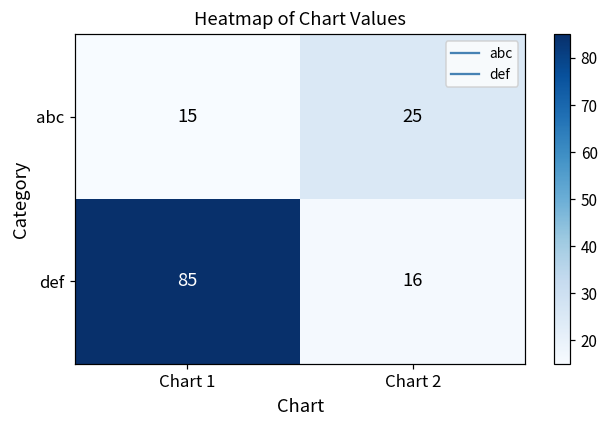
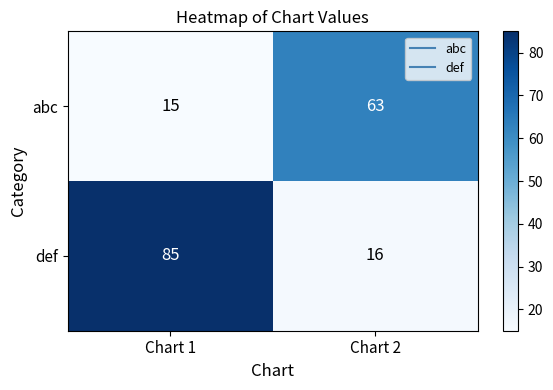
  {
    "abc": {
      "Chart 1": 15,
-     "Chart 2": 25
+     "Chart 2": 63
    },
    "def": {
      "Chart 1": 85,
      "Chart 2": 16
    }
  }
